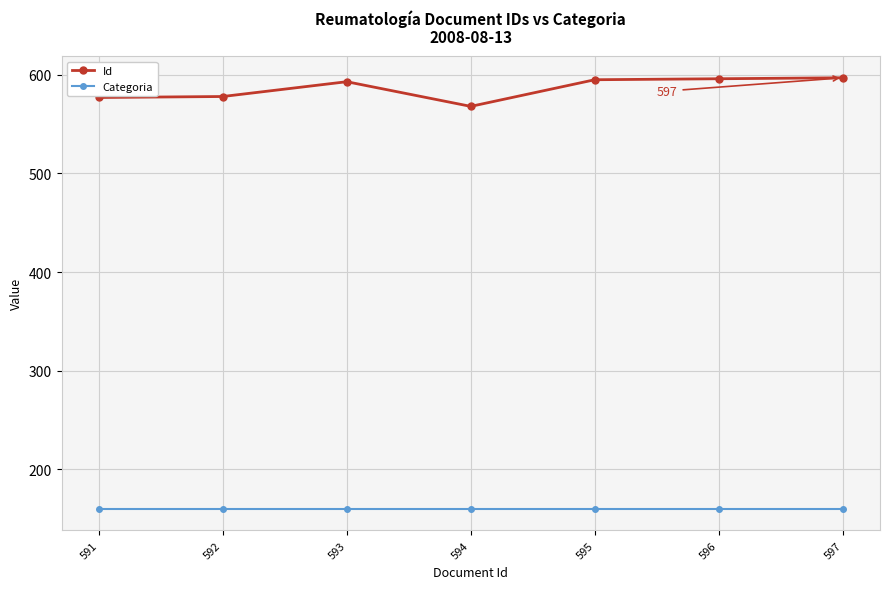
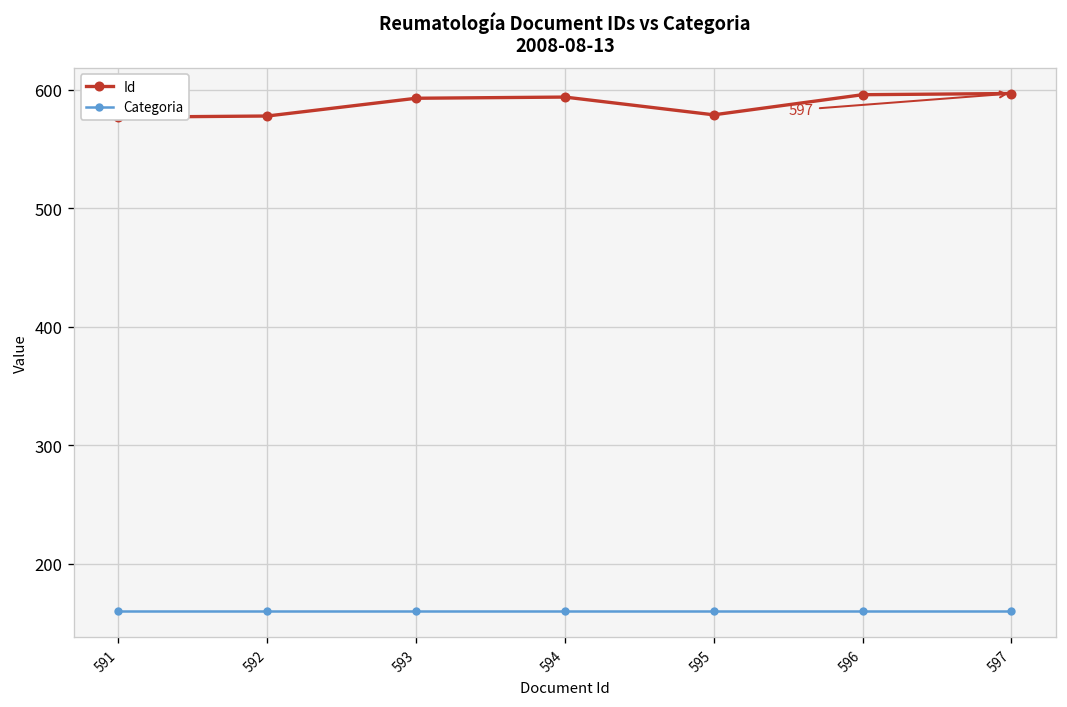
  {
    "Id": {
      "591": 580,
      "592": 580,
      "593": 590,
-     "594": 570,
-     "595": 600,
+     "594": 590,
+     "595": 580,
      "597": 600
    },
    "Categoria": {
      "591": 160,
      "592": 160,
      "593": 160,
      "594": 160,
      "595": 160,
      "596": 160,
      "597": 160
    }
  }
